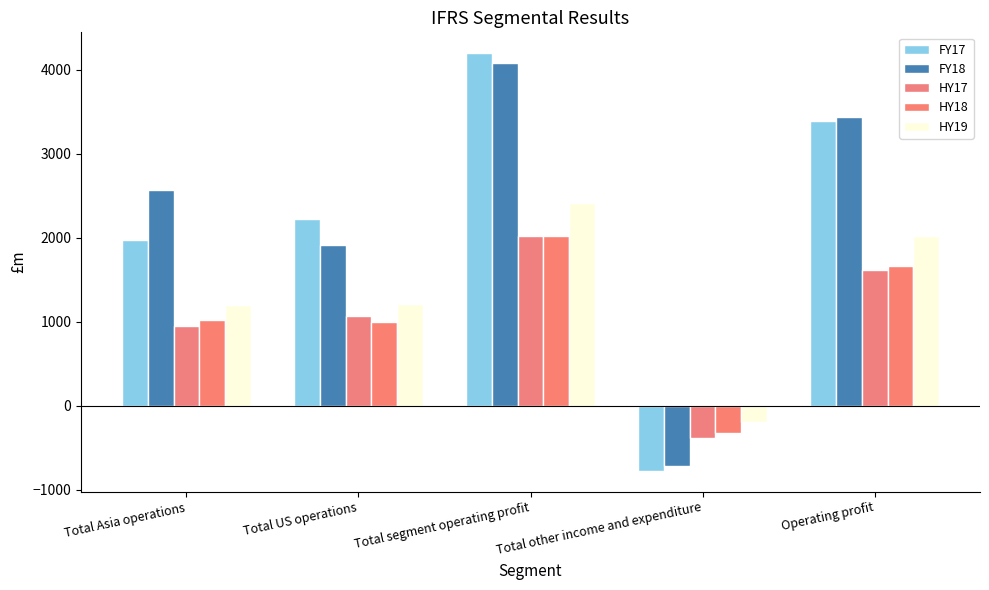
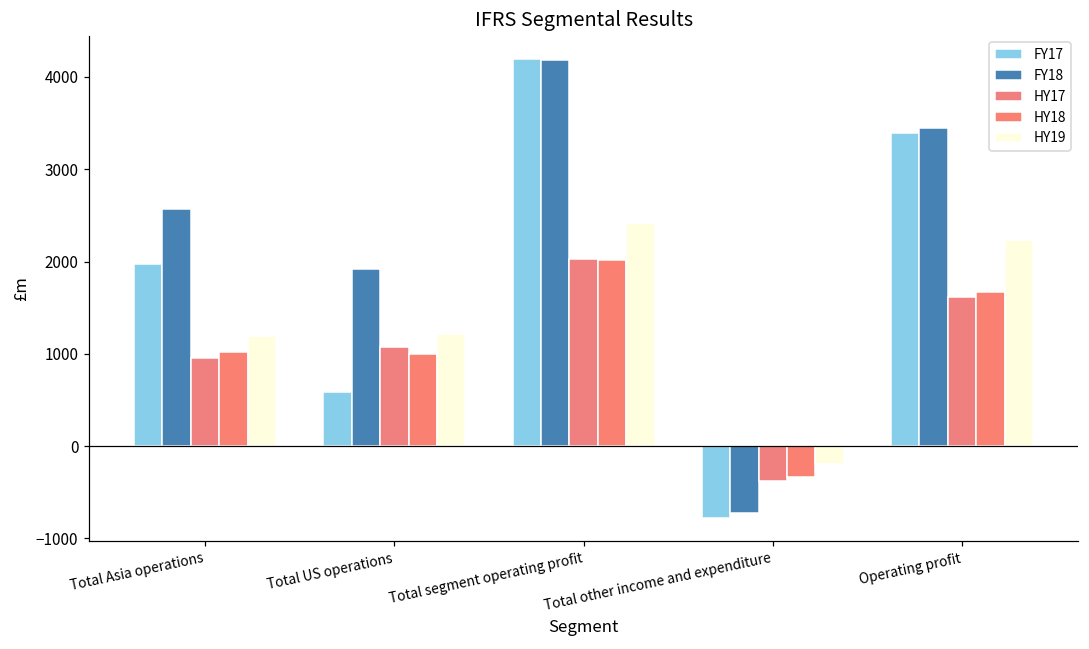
  {
    "FY17": {
      "Total Asia operations": 2000,
-     "Total US operations": 2200,
+     "Total US operations": 600,
      "Total segment operating profit": 4200,
      "Total other income and expenditure": -800,
      "Operating profit": 3400
    },
    "FY18": {
      "Total Asia operations": 2600,
      "Total US operations": 1900,
-     "Total segment operating profit": 4100,
+     "Total segment operating profit": 4200,
      "Total other income and expenditure": -700,
      "Operating profit": 3400
    },
    "HY19": {
      "Total Asia operations": 1200,
      "Total US operations": 1200,
      "Total segment operating profit": 2400,
      "Total other income and expenditure": -200,
-     "Operating profit": 2000
+     "Operating profit": 2200
    }
  }
